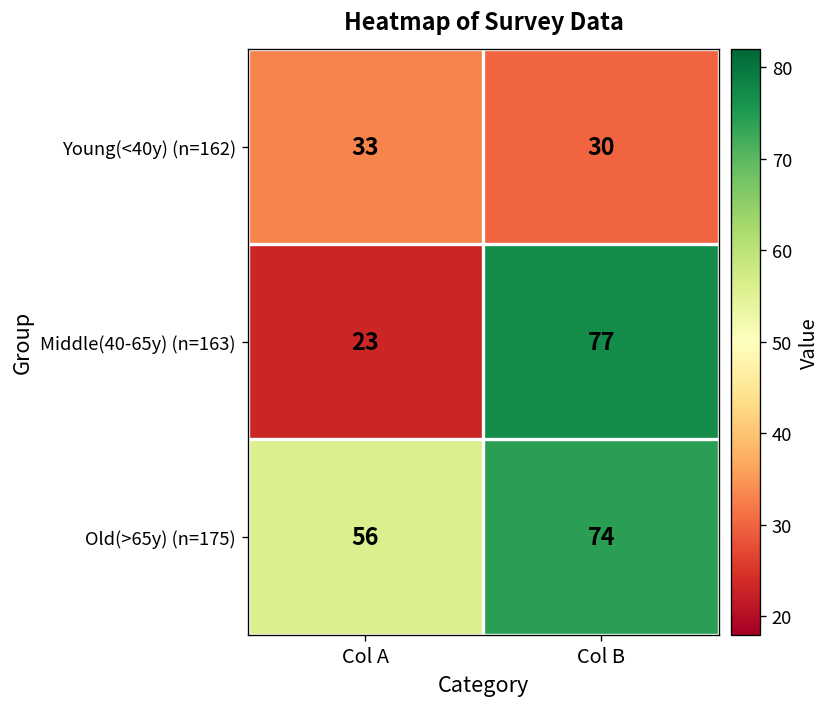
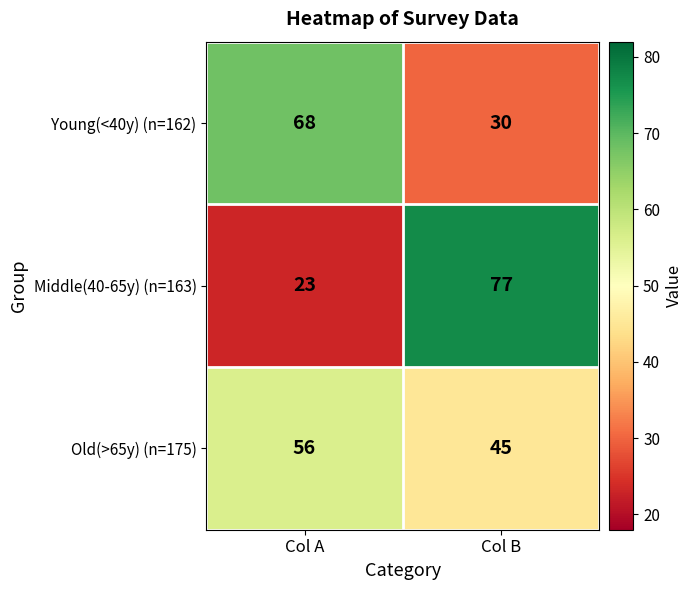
  {
    "Young(<40y) (n=162)": {
-     "Col A": 33,
+     "Col A": 68,
      "Col B": 30
    },
    "Middle(40-65y) (n=163)": {
      "Col A": 23,
      "Col B": 77
    },
    "Old(>65y) (n=175)": {
      "Col A": 56,
-     "Col B": 74
+     "Col B": 45
    }
  }
